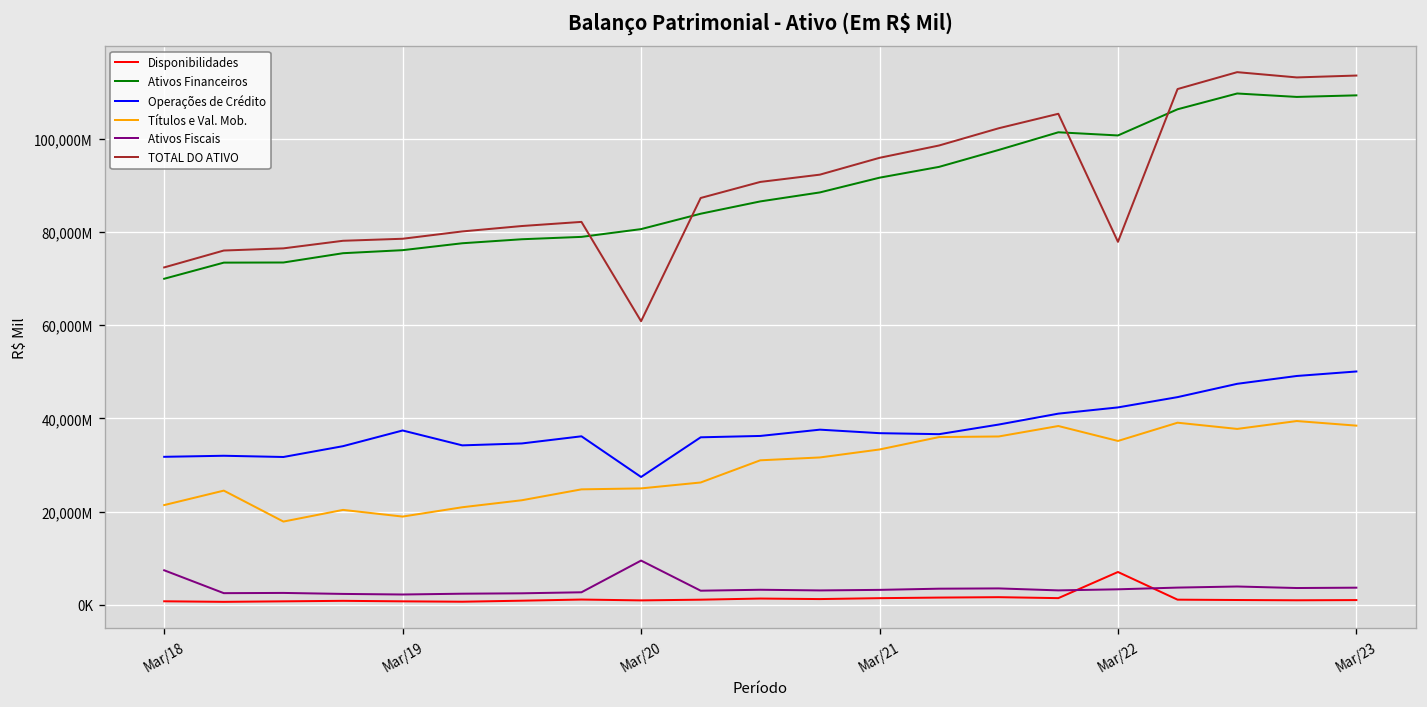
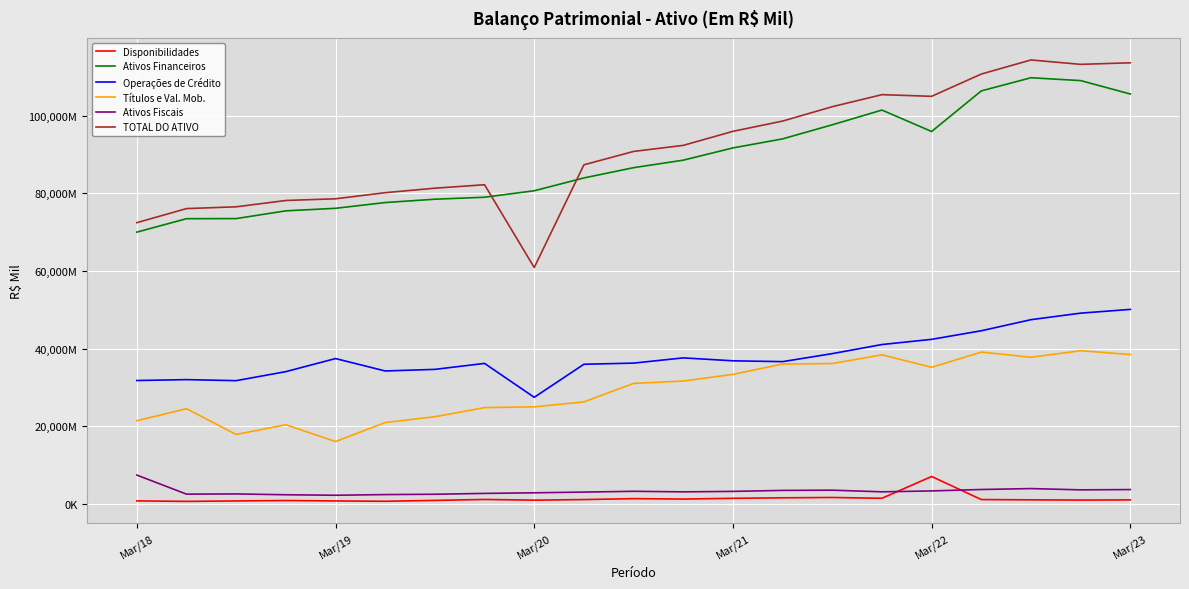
  {
    "Disponibilidades": {
      "Mar/18": "1,000,000,000",
      "Mar/19": "1,000,000,000",
      "Mar/20": "1,000,000,000",
      "Mar/21": "1,000,000,000",
      "Mar/22": "7,000,000,000",
      "Mar/23": "1,000,000,000"
    },
    "Ativos Financeiros": {
      "Mar/18": "70,000,000,000",
      "Mar/19": "76,000,000,000",
      "Mar/20": "81,000,000,000",
      "Mar/21": "92,000,000,000",
-     "Mar/22": "101,000,000,000",
-     "Mar/23": "109,000,000,000"
+     "Mar/22": "96,000,000,000",
+     "Mar/23": "106,000,000,000"
    },
    "Operações de Crédito": {
      "Mar/18": "32,000,000,000",
      "Mar/19": "37,000,000,000",
      "Mar/20": "27,000,000,000",
      "Mar/21": "37,000,000,000",
      "Mar/22": "42,000,000,000",
      "Mar/23": "50,000,000,000"
    },
    "Títulos e Val. Mob.": {
      "Mar/18": "21,000,000,000",
-     "Mar/19": "19,000,000,000",
+     "Mar/19": "16,000,000,000",
      "Mar/20": "25,000,000,000",
      "Mar/21": "33,000,000,000",
      "Mar/22": "35,000,000,000",
      "Mar/23": "38,000,000,000"
    },
    "Ativos Fiscais": {
      "Mar/18": "7,000,000,000",
      "Mar/19": "2,000,000,000",
-     "Mar/20": "10,000,000,000",
+     "Mar/20": "3,000,000,000",
      "Mar/21": "3,000,000,000",
      "Mar/22": "3,000,000,000",
      "Mar/23": "4,000,000,000"
    },
    "TOTAL DO ATIVO": {
      "Mar/18": "72,000,000,000",
      "Mar/19": "79,000,000,000",
      "Mar/20": "61,000,000,000",
      "Mar/21": "96,000,000,000",
-     "Mar/22": "78,000,000,000",
+     "Mar/22": "105,000,000,000",
      "Mar/23": "114,000,000,000"
    }
  }
